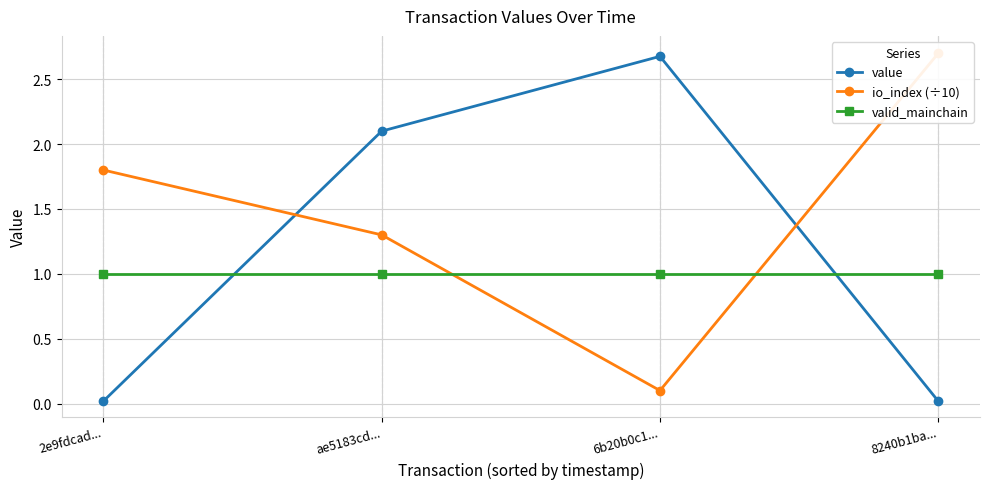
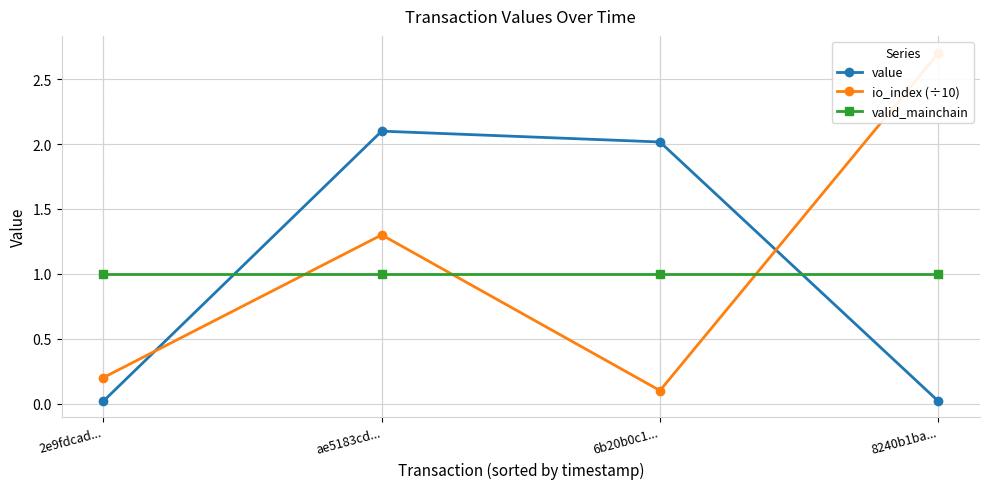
  {
    "value": {
      "2e9fdcad...": 0.02,
      "ae5183cd...": 2.10,
-     "6b20b0c1...": 2.68,
+     "6b20b0c1...": 2.02,
      "8240b1ba...": 0.02
    },
    "io_index (÷10)": {
-     "2e9fdcad...": 1.80,
+     "2e9fdcad...": 0.20,
      "ae5183cd...": 1.30,
      "6b20b0c1...": 0.10
    },
    "valid_mainchain": {
      "2e9fdcad...": 1.00,
      "ae5183cd...": 1.00,
      "6b20b0c1...": 1.00,
      "8240b1ba...": 1.00
    }
  }
